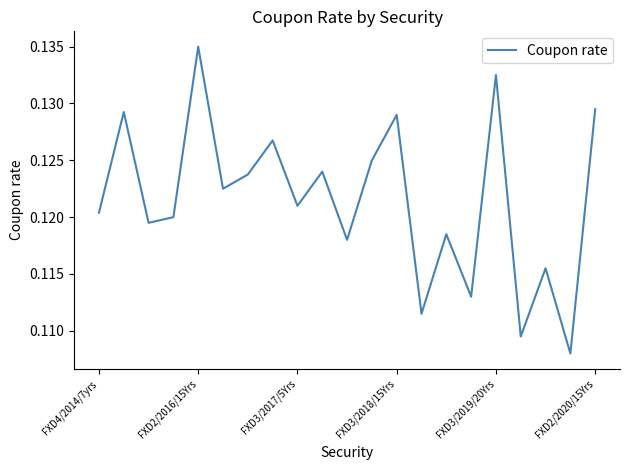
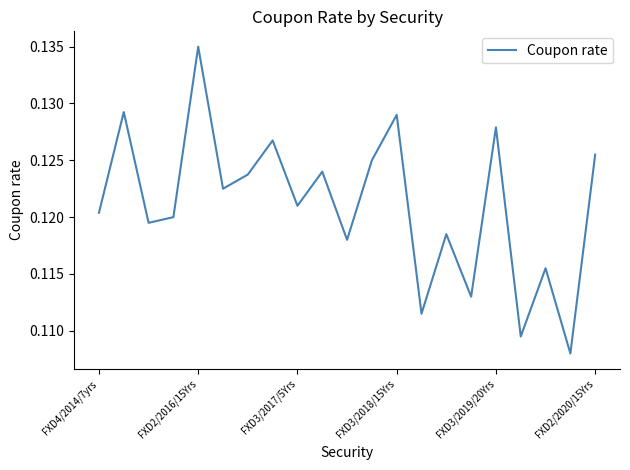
  {
    "FXD4/2014/7yrs": 0.1204,
    "FXD2/2016/15Yrs": 0.1350,
    "FXD3/2017/5Yrs": 0.1210,
    "FXD3/2018/15Yrs": 0.1290,
-   "FXD3/2019/20Yrs": 0.1325,
-   "FXD2/2020/15Yrs": 0.1295
+   "FXD3/2019/20Yrs": 0.1279,
+   "FXD2/2020/15Yrs": 0.1255
  }
